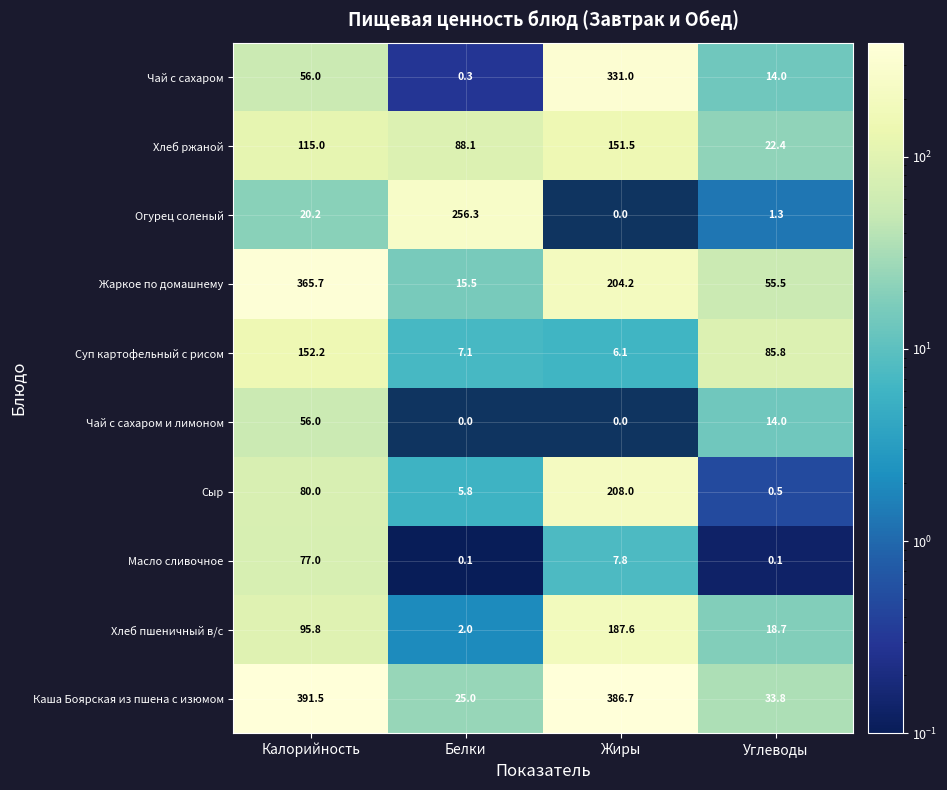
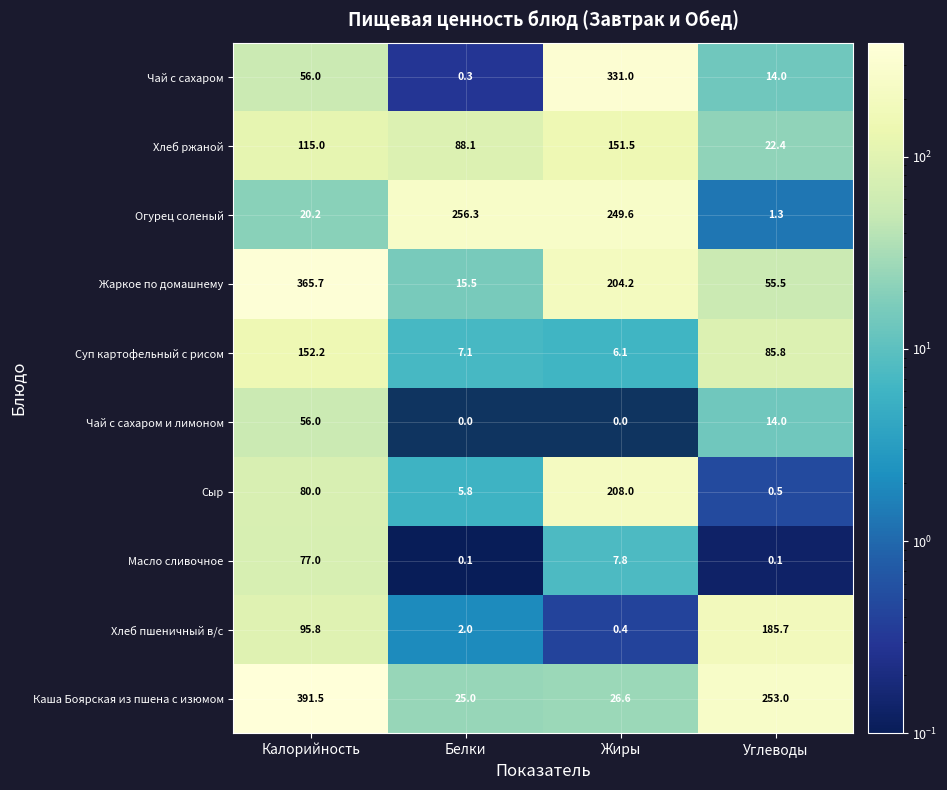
  {
    "Чай с сахаром": {
      "Калорийность": 56.0,
      "Белки": 0.3,
      "Жиры": 331.0,
      "Углеводы": 14.0
    },
    "Хлеб ржаной": {
      "Калорийность": 115.0,
      "Белки": 88.1,
      "Жиры": 151.5,
      "Углеводы": 22.4
    },
    "Огурец соленый": {
      "Калорийность": 20.2,
      "Белки": 256.3,
-     "Жиры": 0.0,
+     "Жиры": 249.6,
      "Углеводы": 1.3
    },
    "Жаркое по домашнему": {
      "Калорийность": 365.7,
      "Белки": 15.5,
      "Жиры": 204.2,
      "Углеводы": 55.5
    },
    "Суп картофельный с рисом": {
      "Калорийность": 152.2,
      "Белки": 7.1,
      "Жиры": 6.1,
      "Углеводы": 85.8
    },
    "Чай с сахаром и лимоном": {
      "Калорийность": 56.0,
      "Белки": 0.0,
      "Жиры": 0.0,
      "Углеводы": 14.0
    },
    "Сыр": {
      "Калорийность": 80.0,
      "Белки": 5.8,
      "Жиры": 208.0,
      "Углеводы": 0.5
    },
    "Масло сливочное": {
      "Калорийность": 77.0,
      "Белки": 0.1,
      "Жиры": 7.8,
      "Углеводы": 0.1
    },
    "Хлеб пшеничный в/с": {
      "Калорийность": 95.8,
      "Белки": 2.0,
-     "Жиры": 187.6,
-     "Углеводы": 18.7
+     "Жиры": 0.4,
+     "Углеводы": 185.7
    },
    "Каша Боярская из пшена с изюмом": {
      "Калорийность": 391.5,
      "Белки": 25.0,
-     "Жиры": 386.7,
-     "Углеводы": 33.8
+     "Жиры": 26.6,
+     "Углеводы": 253.0
    }
  }
